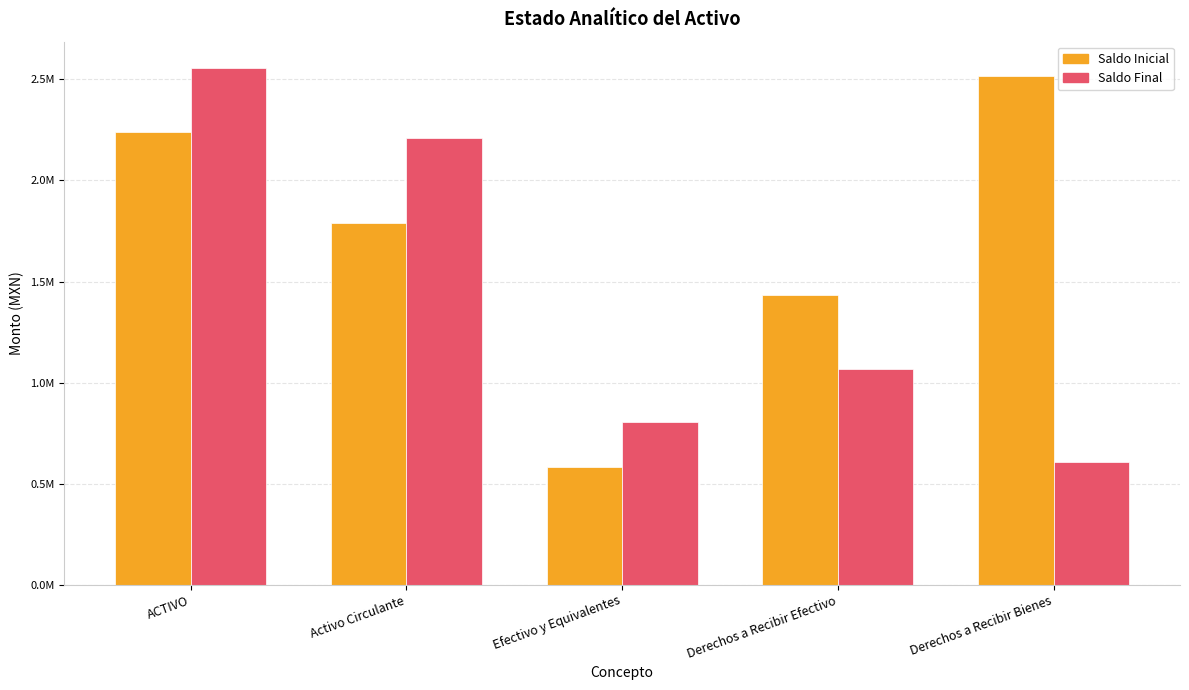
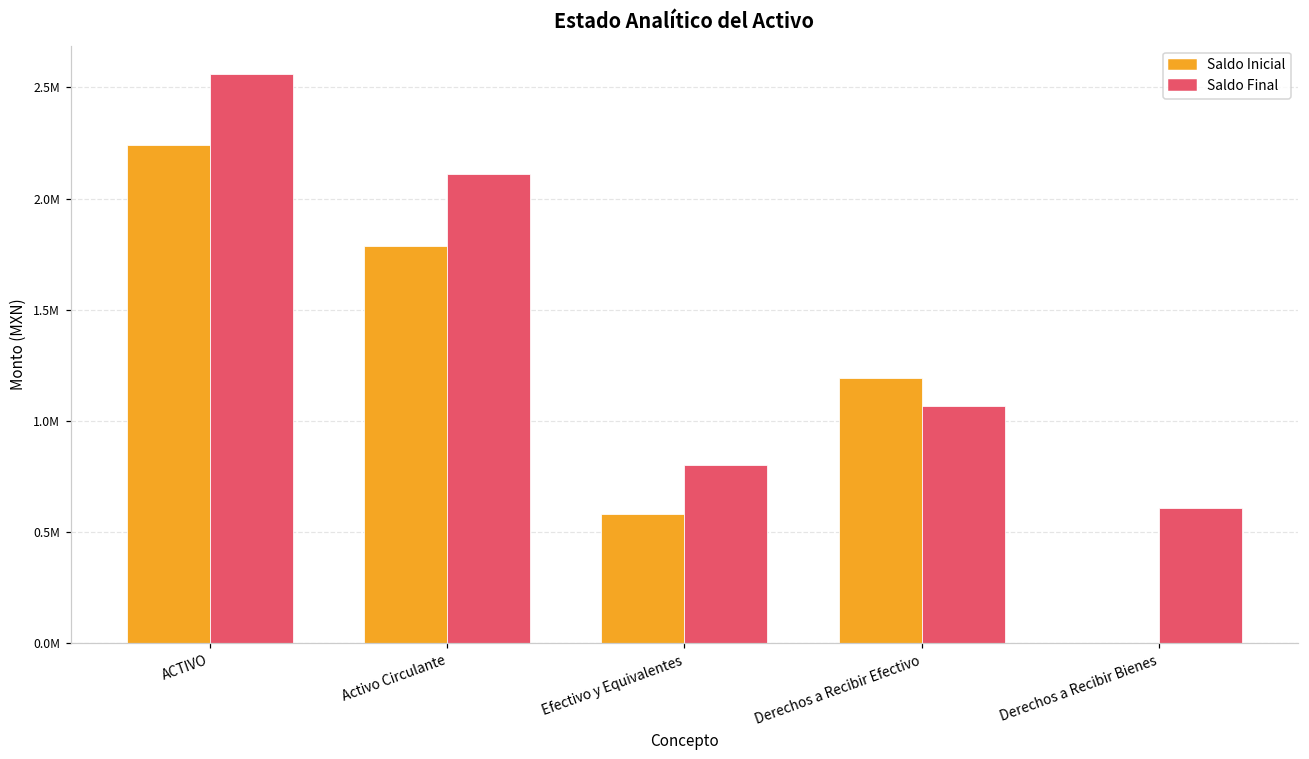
  {
    "Saldo Inicial": {
      "ACTIVO": 2240000,
      "Activo Circulante": 1790000,
      "Efectivo y Equivalentes": 580000,
-     "Derechos a Recibir Efectivo": 1430000,
-     "Derechos a Recibir Bienes": 2520000
+     "Derechos a Recibir Efectivo": 1190000,
+     "Derechos a Recibir Bienes": 0
    },
    "Saldo Final": {
      "ACTIVO": 2560000,
-     "Activo Circulante": 2210000,
+     "Activo Circulante": 2110000,
      "Efectivo y Equivalentes": 800000,
      "Derechos a Recibir Efectivo": 1070000,
      "Derechos a Recibir Bienes": 610000
    }
  }
